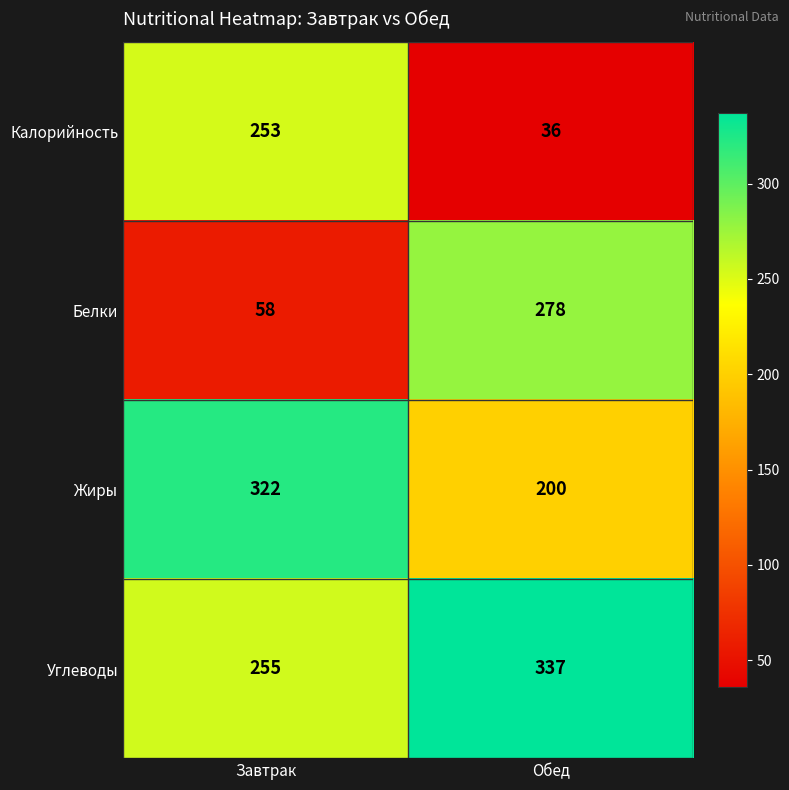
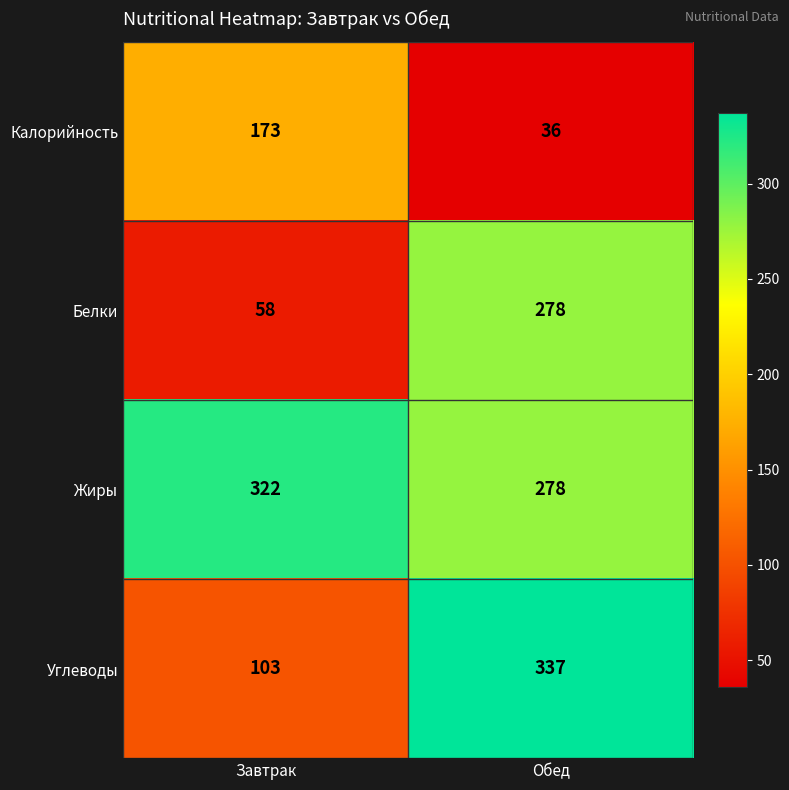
  {
    "Калорийность": {
-     "Завтрак": 253,
+     "Завтрак": 173,
      "Обед": 36
    },
    "Белки": {
      "Завтрак": 58,
      "Обед": 278
    },
    "Жиры": {
      "Завтрак": 322,
-     "Обед": 200
+     "Обед": 278
    },
    "Углеводы": {
-     "Завтрак": 255,
+     "Завтрак": 103,
      "Обед": 337
    }
  }
